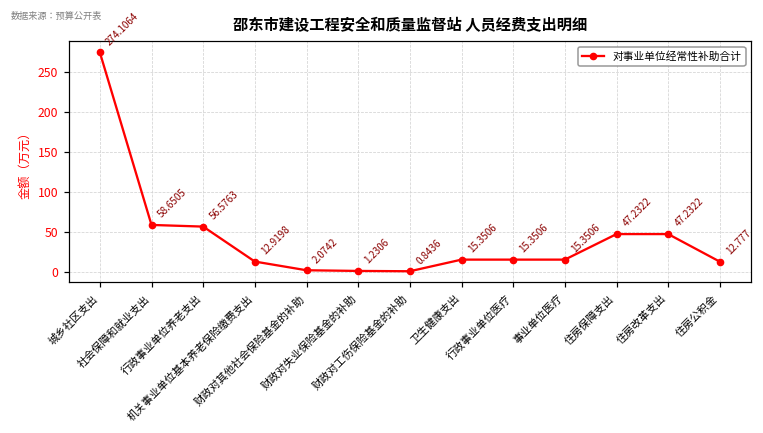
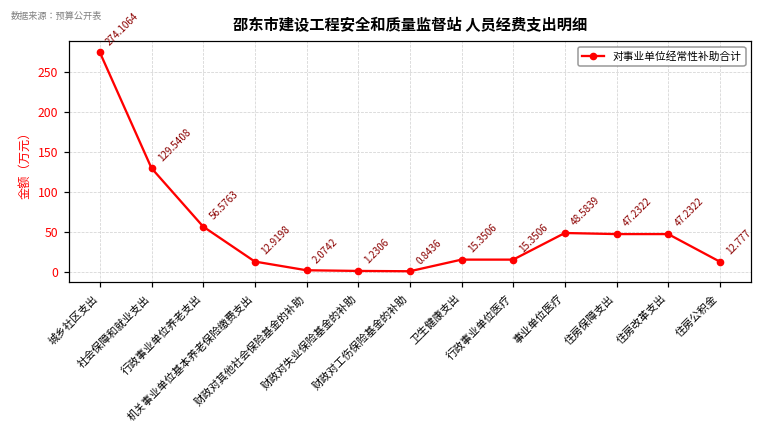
  {
    "城乡社区支出": 274.1064,
-   "社会保障和就业支出": 58.6505,
+   "社会保障和就业支出": 129.5408,
    "行政事业单位养老支出": 56.5763,
    "机关事业单位基本养老保险缴费支出": 12.9198,
    "财政对其他社会保险基金的补助": 2.0742,
    "财政对失业保险基金的补助": 1.2306,
    "财政对工伤保险基金的补助": 0.8436,
    "卫生健康支出": 15.3506,
    "行政事业单位医疗": 15.3506,
-   "事业单位医疗": 15.3506,
+   "事业单位医疗": 48.5839,
    "住房保障支出": 47.2322,
    "住房改革支出": 47.2322,
    "住房公积金": 12.777
  }
